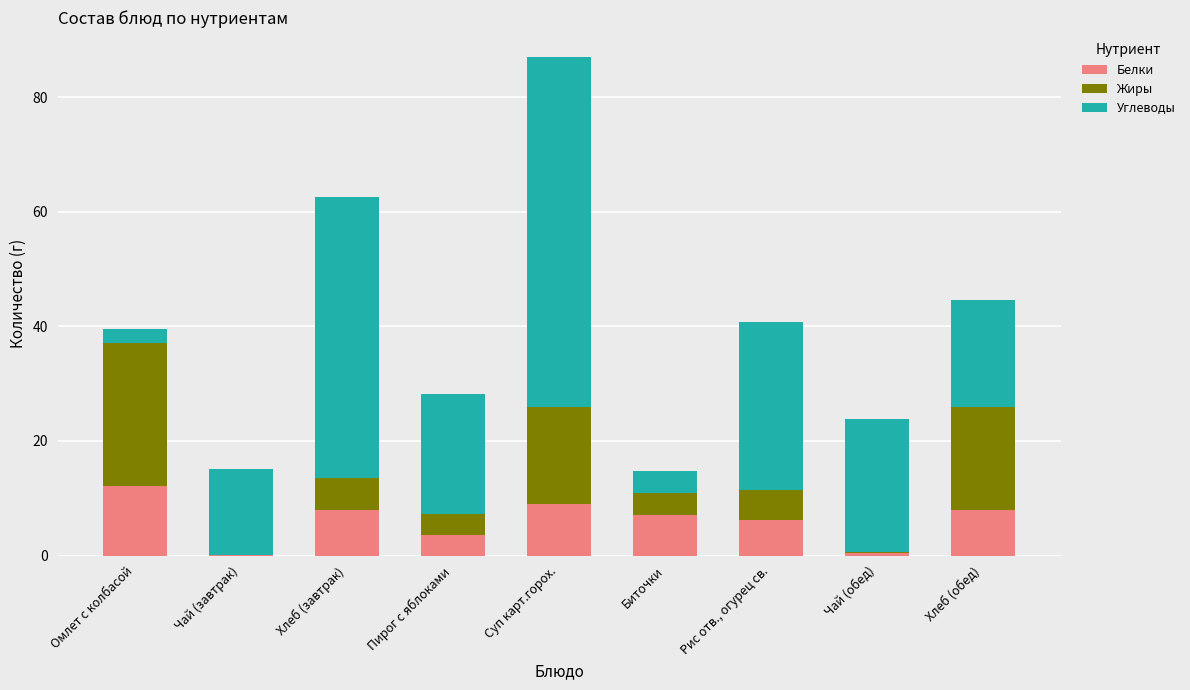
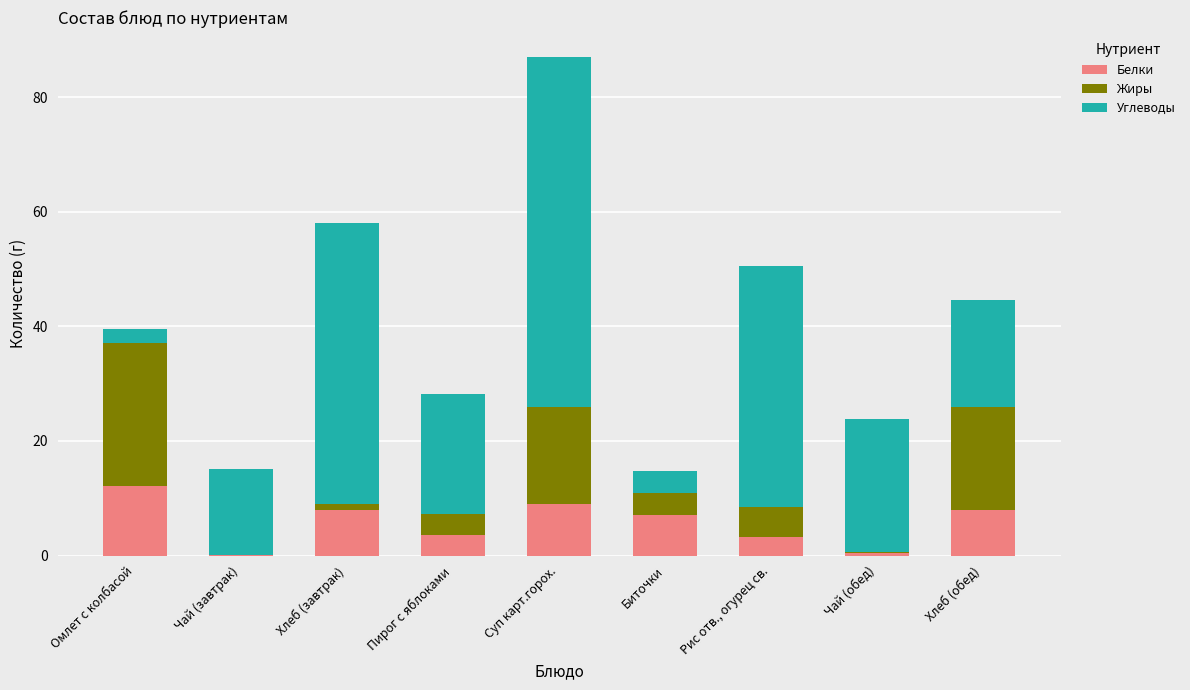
  {
    "Белки": {
      "Омлет с колбасой": 12,
      "Хлеб (завтрак)": 8,
      "Пирог с яблоками": 4,
      "Суп карт.горох.": 9,
      "Биточки": 7,
-     "Рис отв., огурец св.": 6,
+     "Рис отв., огурец св.": 3,
      "Чай (обед)": 1,
      "Хлеб (обед)": 8
    },
    "Жиры": {
      "Омлет с колбасой": 25,
      "Чай (завтрак)": 0,
-     "Хлеб (завтрак)": 6,
+     "Хлеб (завтрак)": 1,
      "Пирог с яблоками": 4,
      "Суп карт.горох.": 17,
      "Биточки": 4,
      "Рис отв., огурец св.": 5,
      "Хлеб (обед)": 18
    },
    "Углеводы": {
      "Омлет с колбасой": 2,
      "Чай (завтрак)": 15,
      "Хлеб (завтрак)": 49,
      "Пирог с яблоками": 21,
      "Суп карт.горох.": 61,
      "Биточки": 4,
-     "Рис отв., огурец св.": 29,
+     "Рис отв., огурец св.": 42,
      "Чай (обед)": 23,
      "Хлеб (обед)": 19
    }
  }
